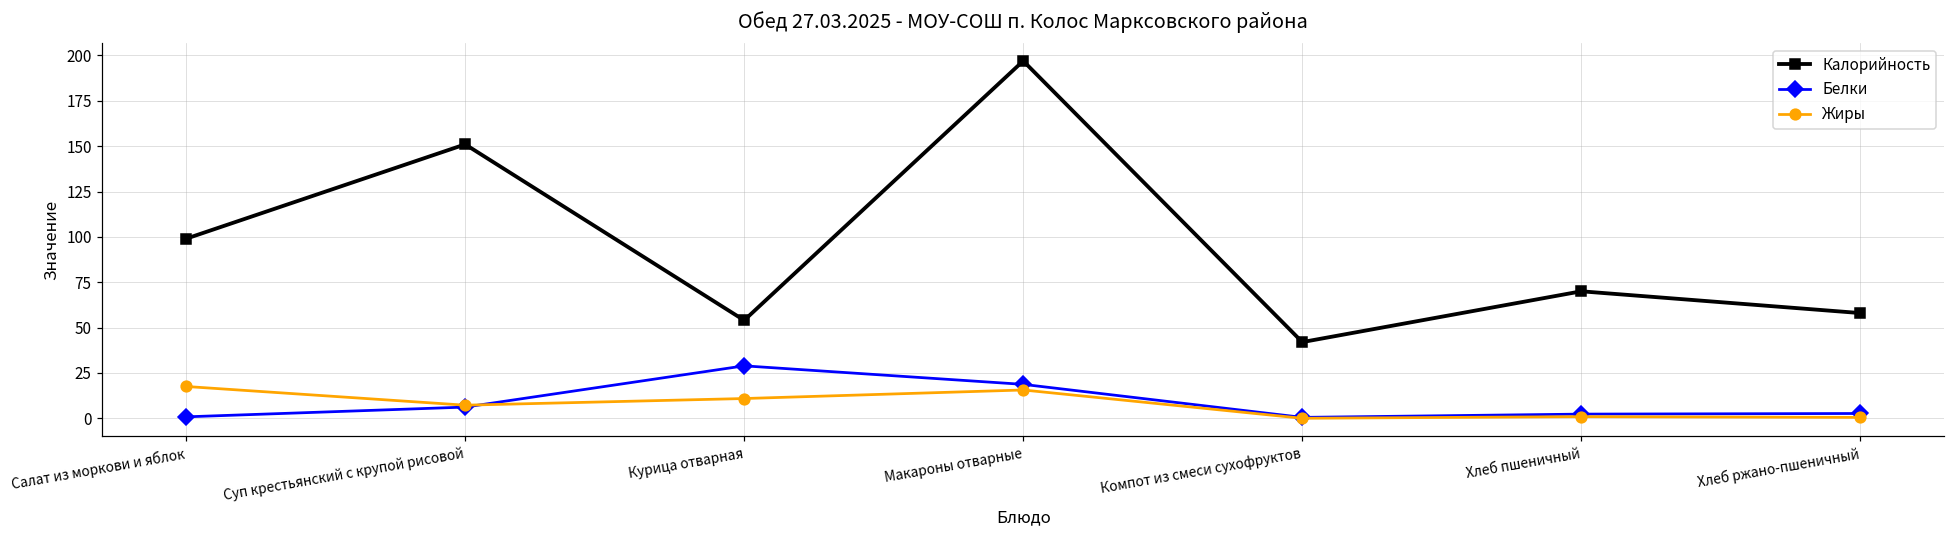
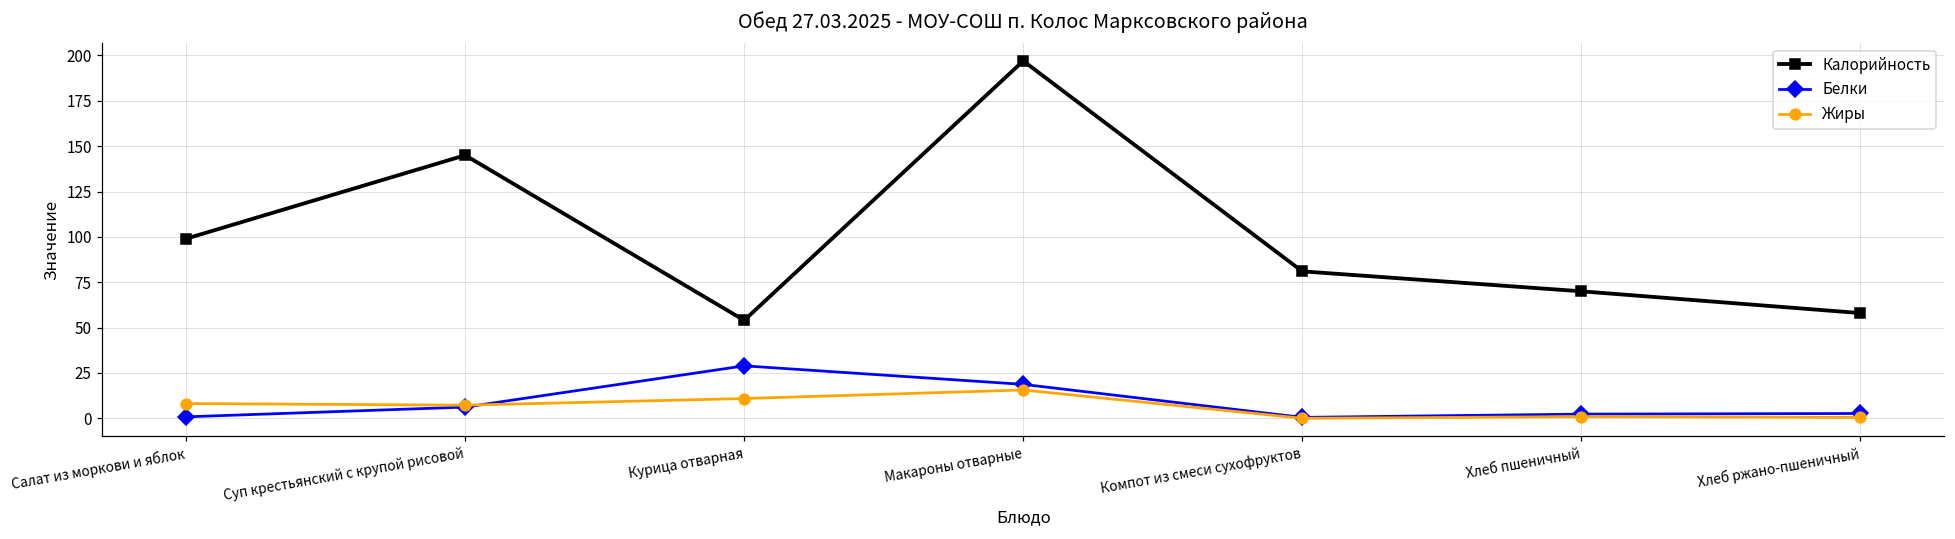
  {
    "Калорийность": {
      "Салат из моркови и яблок": 99,
-     "Суп крестьянский с крупой рисовой": 151,
+     "Суп крестьянский с крупой рисовой": 145,
      "Курица отварная": 54,
      "Макароны отварные": 197,
-     "Компот из смеси сухофруктов": 42,
+     "Компот из смеси сухофруктов": 81,
      "Хлеб пшеничный": 70,
      "Хлеб ржано-пшеничный": 58
    },
    "Белки": {
      "Салат из моркови и яблок": 1,
      "Курица отварная": 29,
      "Макароны отварные": 19,
      "Хлеб ржано-пшеничный": 3
    },
    "Жиры": {
-     "Салат из моркови и яблок": 18,
+     "Салат из моркови и яблок": 8,
      "Курица отварная": 11,
      "Макароны отварные": 16,
      "Хлеб ржано-пшеничный": 0
    }
  }
